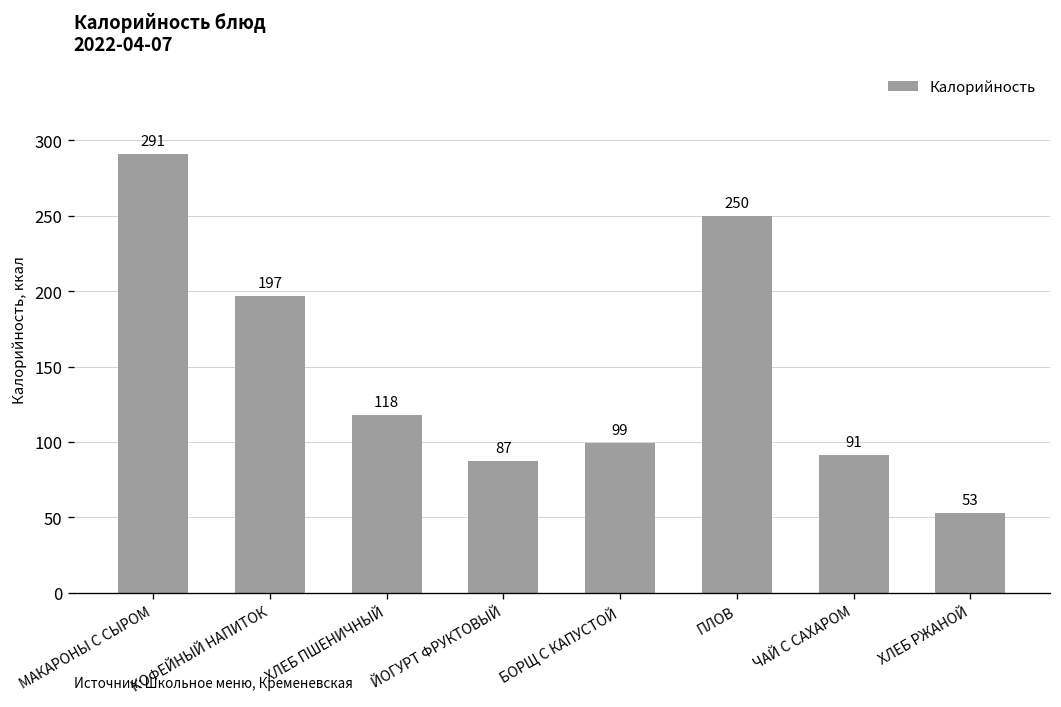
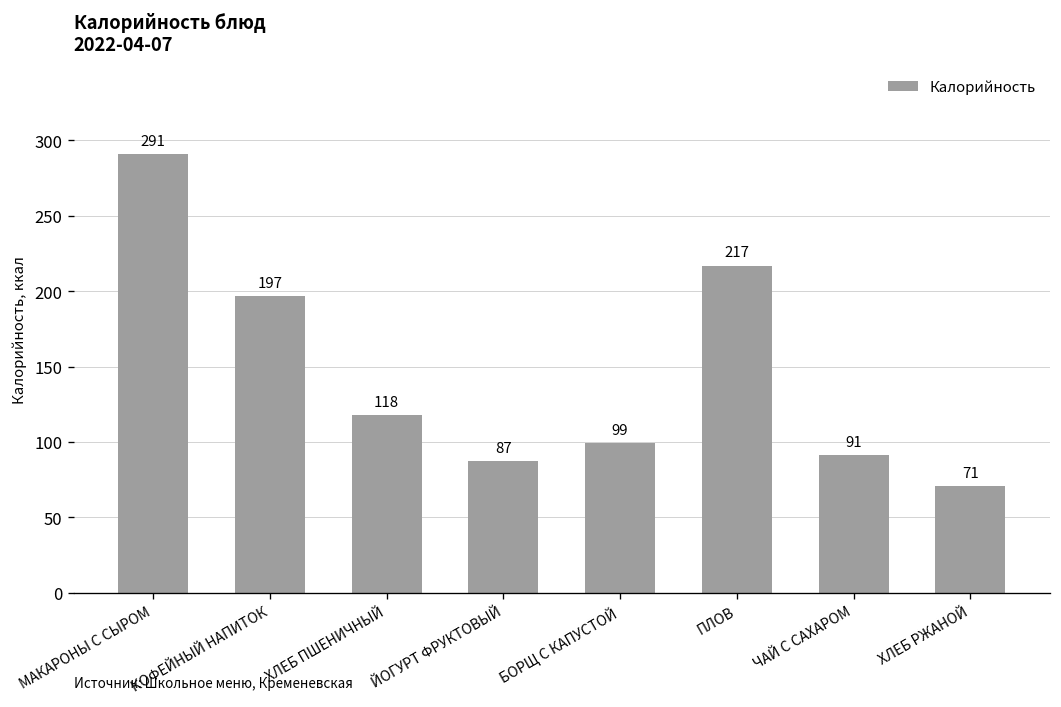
  {
    "МАКАРОНЫ С СЫРОМ": 291,
    "КОФЕЙНЫЙ НАПИТОК": 197,
    "ХЛЕБ ПШЕНИЧНЫЙ": 118,
    "ЙОГУРТ ФРУКТОВЫЙ": 87,
    "БОРЩ С КАПУСТОЙ": 99,
-   "ПЛОВ": 250,
+   "ПЛОВ": 217,
    "ЧАЙ С САХАРОМ": 91,
-   "ХЛЕБ РЖАНОЙ": 53
+   "ХЛЕБ РЖАНОЙ": 71
  }
